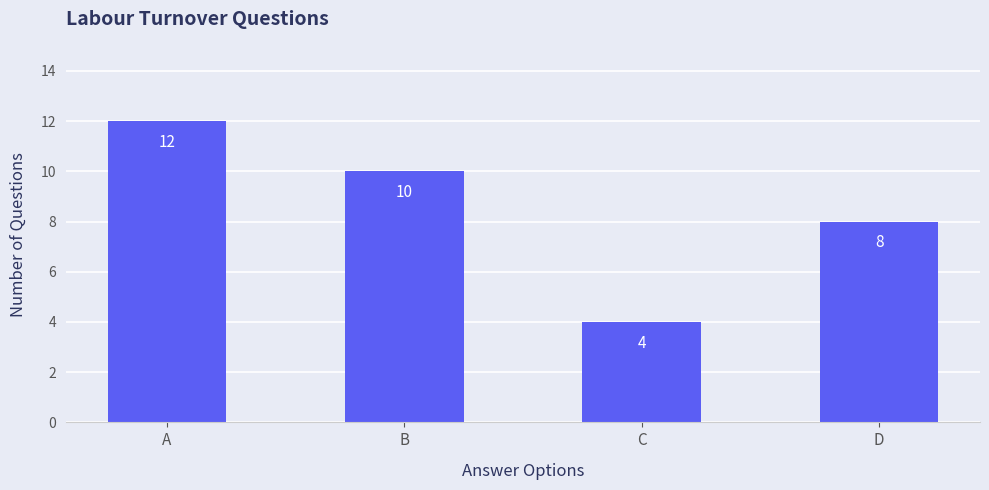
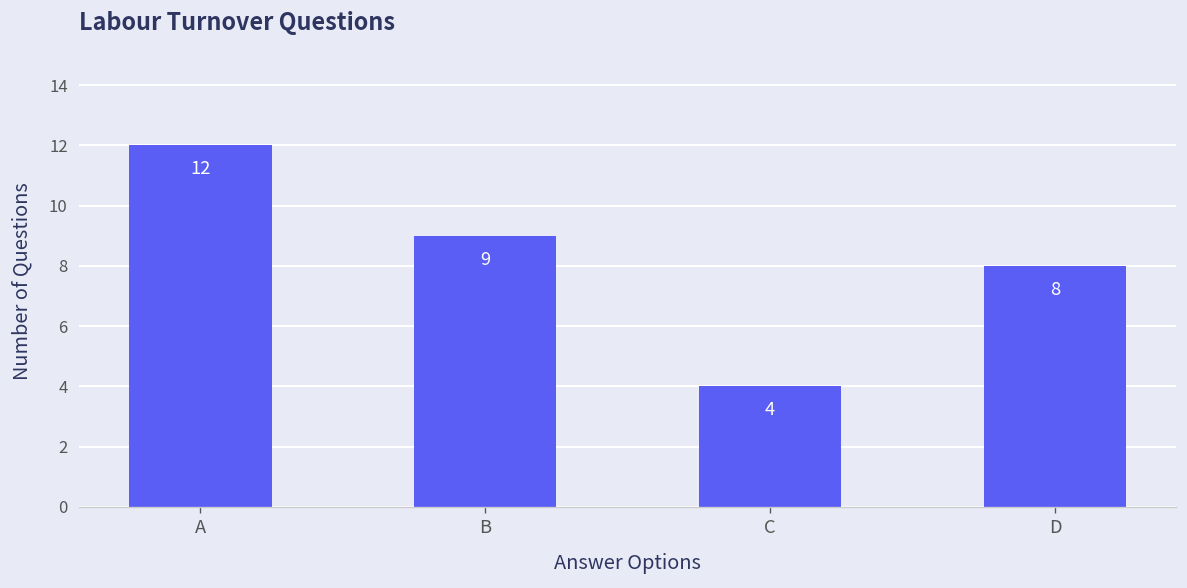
  {
    "A": 12,
-   "B": 10,
+   "B": 9,
    "C": 4,
    "D": 8
  }
